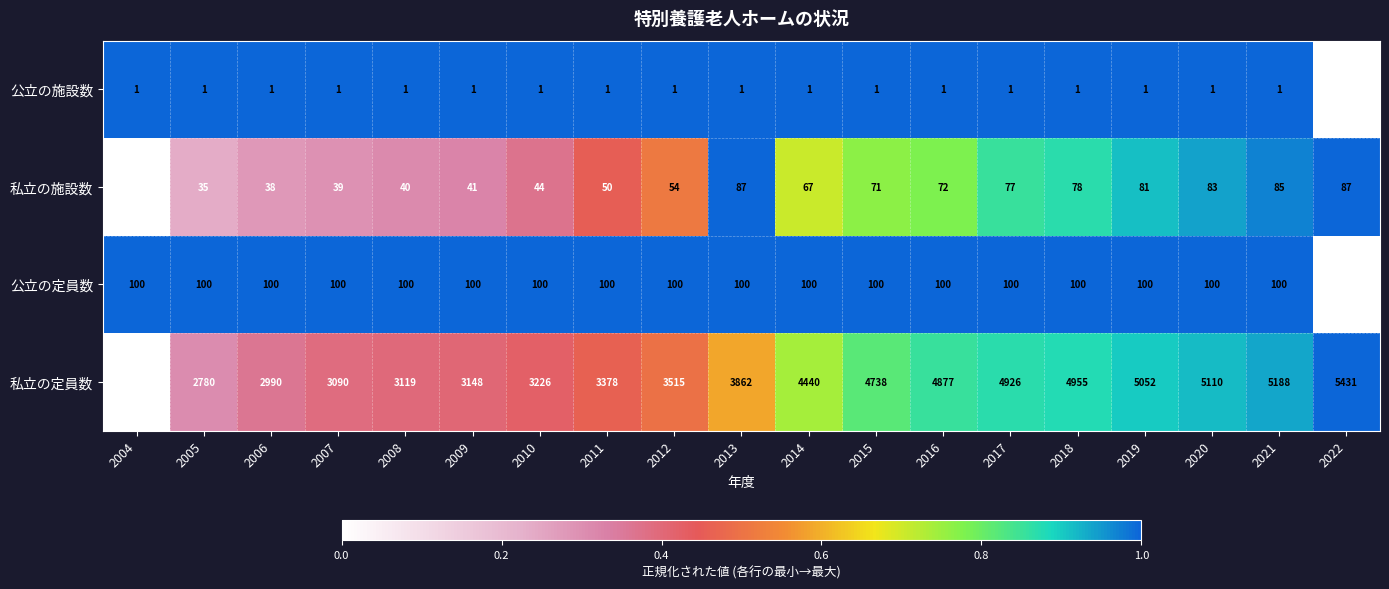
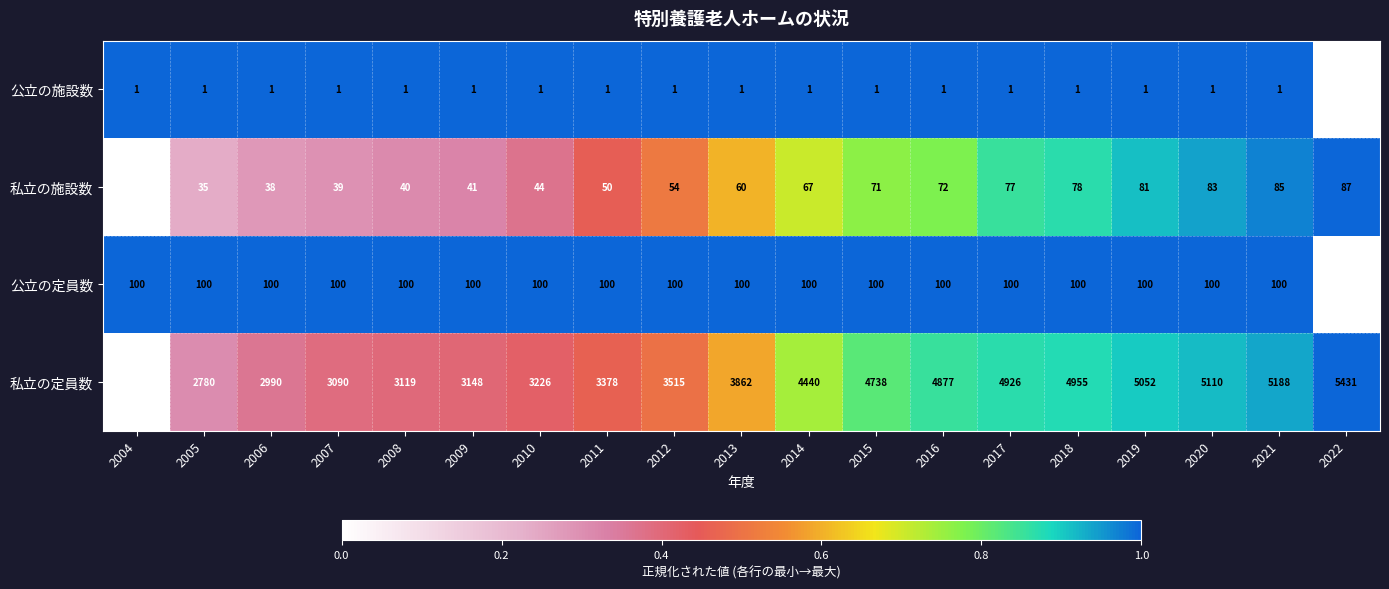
  {
    "公立の施設数": {
      "2004": 1,
      "2005": 1,
      "2006": 1,
      "2007": 1,
      "2008": 1,
      "2009": 1,
      "2010": 1,
      "2011": 1,
      "2012": 1,
      "2013": 1,
      "2014": 1,
      "2015": 1,
      "2016": 1,
      "2017": 1,
      "2018": 1,
      "2019": 1,
      "2020": 1,
      "2021": 1
    },
    "私立の施設数": {
      "2005": 35,
      "2006": 38,
      "2007": 39,
      "2008": 40,
      "2009": 41,
      "2010": 44,
      "2011": 50,
      "2012": 54,
-     "2013": 87,
+     "2013": 60,
      "2014": 67,
      "2015": 71,
      "2016": 72,
      "2017": 77,
      "2018": 78,
      "2019": 81,
      "2020": 83,
      "2021": 85,
      "2022": 87
    },
    "公立の定員数": {
      "2004": 100,
      "2005": 100,
      "2006": 100,
      "2007": 100,
      "2008": 100,
      "2009": 100,
      "2010": 100,
      "2011": 100,
      "2012": 100,
      "2013": 100,
      "2014": 100,
      "2015": 100,
      "2016": 100,
      "2017": 100,
      "2018": 100,
      "2019": 100,
      "2020": 100,
      "2021": 100
    },
    "私立の定員数": {
      "2005": 2780,
      "2006": 2990,
      "2007": 3090,
      "2008": 3119,
      "2009": 3148,
      "2010": 3226,
      "2011": 3378,
      "2012": 3515,
      "2013": 3862,
      "2014": 4440,
      "2015": 4738,
      "2016": 4877,
      "2017": 4926,
      "2018": 4955,
      "2019": 5052,
      "2020": 5110,
      "2021": 5188,
      "2022": 5431
    }
  }
